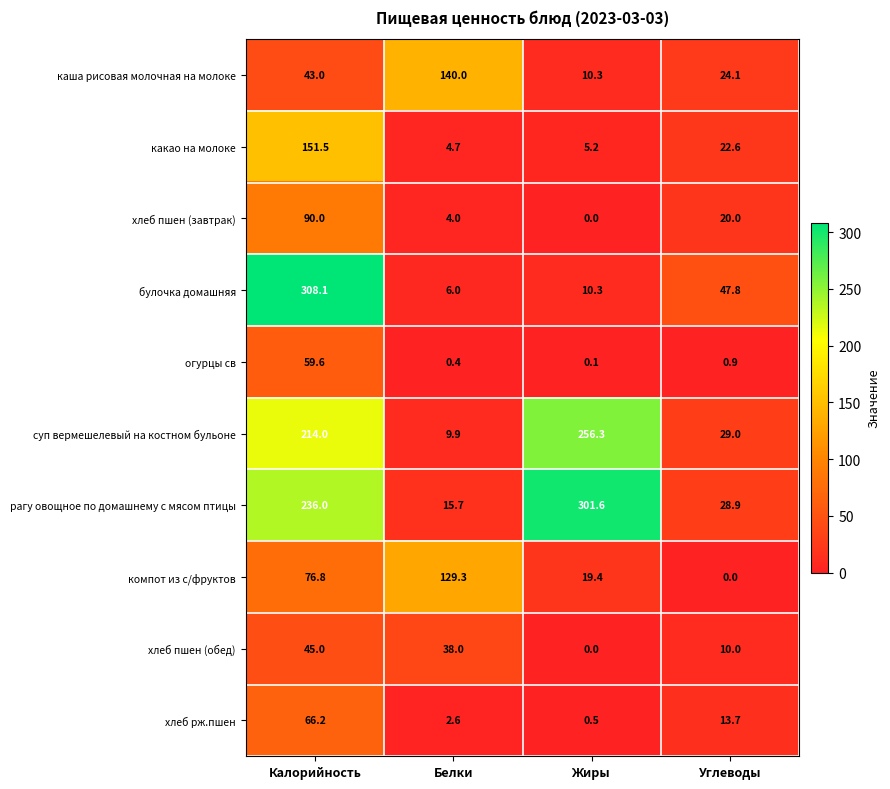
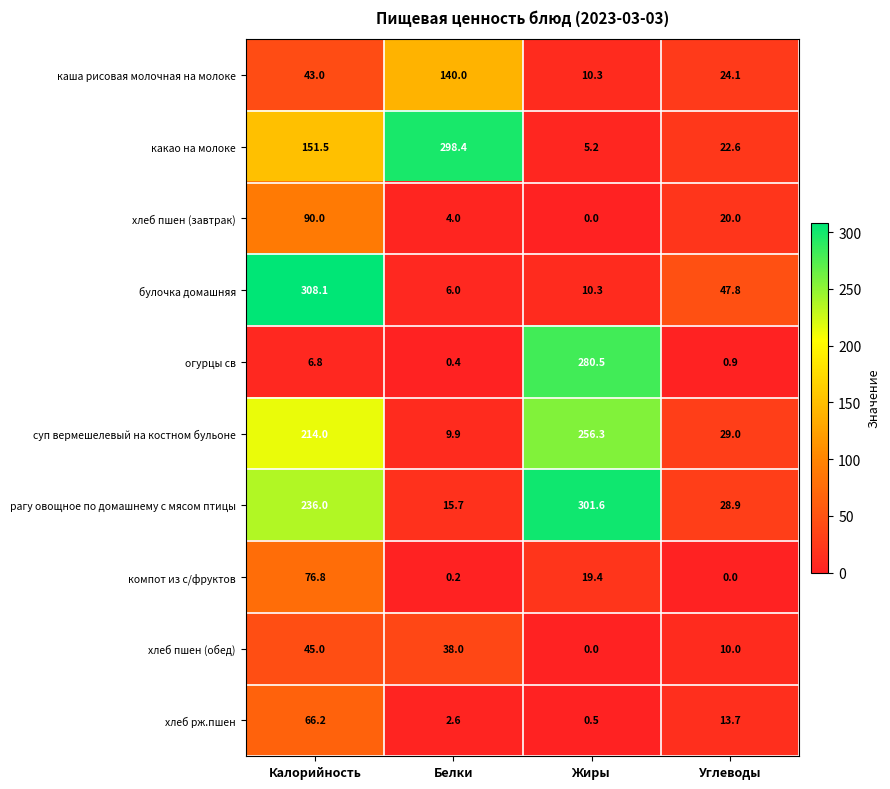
  {
    "каша рисовая молочная на молоке": {
      "Калорийность": 43.0,
      "Белки": 140.0,
      "Жиры": 10.3,
      "Углеводы": 24.1
    },
    "какао на молоке": {
      "Калорийность": 151.5,
-     "Белки": 4.7,
+     "Белки": 298.4,
      "Жиры": 5.2,
      "Углеводы": 22.6
    },
    "хлеб пшен (завтрак)": {
      "Калорийность": 90.0,
      "Белки": 4.0,
      "Жиры": 0.0,
      "Углеводы": 20.0
    },
    "булочка домашняя": {
      "Калорийность": 308.1,
      "Белки": 6.0,
      "Жиры": 10.3,
      "Углеводы": 47.8
    },
    "огурцы св": {
-     "Калорийность": 59.6,
+     "Калорийность": 6.8,
      "Белки": 0.4,
-     "Жиры": 0.1,
+     "Жиры": 280.5,
      "Углеводы": 0.9
    },
    "суп вермешелевый на костном бульоне": {
      "Калорийность": 214.0,
      "Белки": 9.9,
      "Жиры": 256.3,
      "Углеводы": 29.0
    },
    "рагу овощное по домашнему с мясом птицы": {
      "Калорийность": 236.0,
      "Белки": 15.7,
      "Жиры": 301.6,
      "Углеводы": 28.9
    },
    "компот из с/фруктов": {
      "Калорийность": 76.8,
-     "Белки": 129.3,
+     "Белки": 0.2,
      "Жиры": 19.4,
      "Углеводы": 0.0
    },
    "хлеб пшен (обед)": {
      "Калорийность": 45.0,
      "Белки": 38.0,
      "Жиры": 0.0,
      "Углеводы": 10.0
    },
    "хлеб рж.пшен": {
      "Калорийность": 66.2,
      "Белки": 2.6,
      "Жиры": 0.5,
      "Углеводы": 13.7
    }
  }
